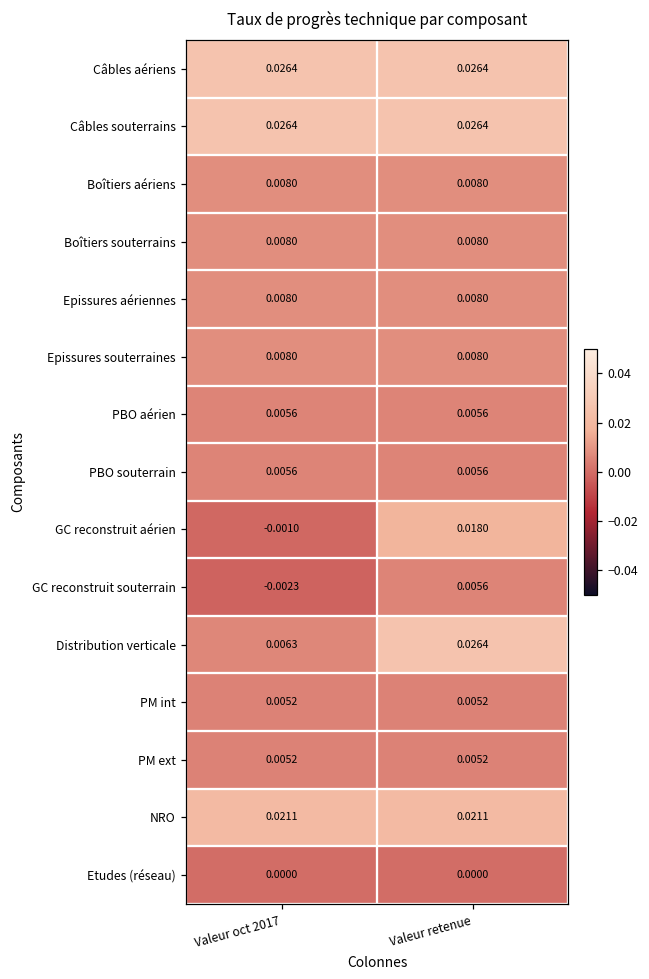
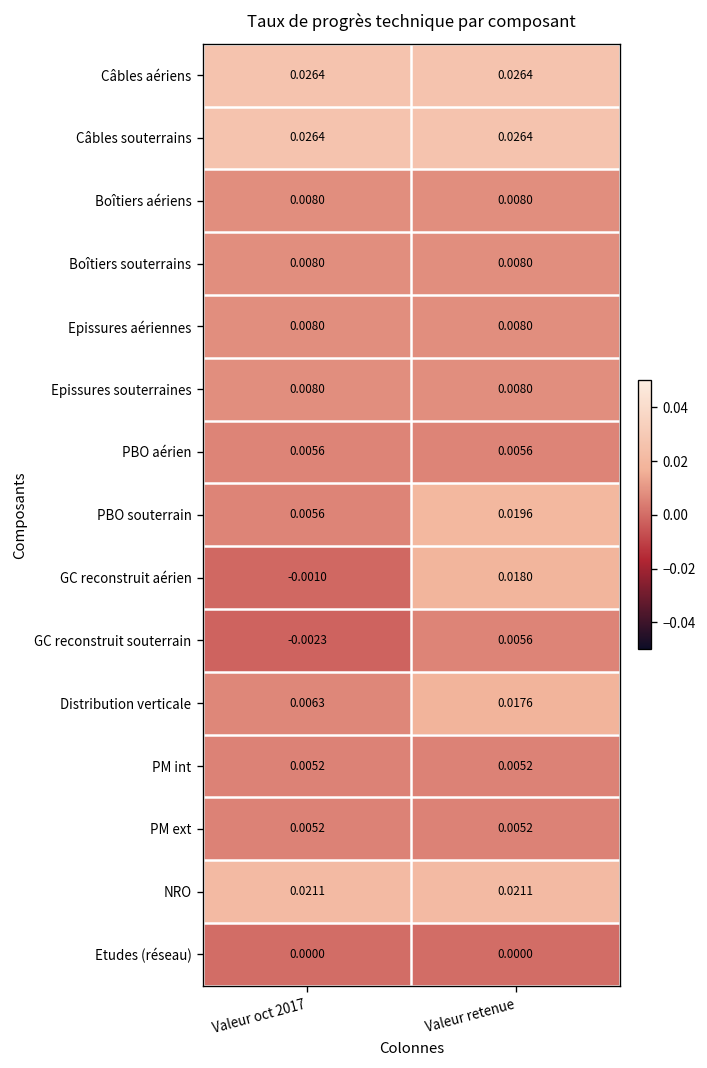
  {
    "Câbles aériens": {
      "Valeur oct 2017": 0.0264,
      "Valeur retenue": 0.0264
    },
    "Câbles souterrains": {
      "Valeur oct 2017": 0.0264,
      "Valeur retenue": 0.0264
    },
    "Boîtiers aériens": {
      "Valeur oct 2017": 0.0080,
      "Valeur retenue": 0.0080
    },
    "Boîtiers souterrains": {
      "Valeur oct 2017": 0.0080,
      "Valeur retenue": 0.0080
    },
    "Epissures aériennes": {
      "Valeur oct 2017": 0.0080,
      "Valeur retenue": 0.0080
    },
    "Epissures souterraines": {
      "Valeur oct 2017": 0.0080,
      "Valeur retenue": 0.0080
    },
    "PBO aérien": {
      "Valeur oct 2017": 0.0056,
      "Valeur retenue": 0.0056
    },
    "PBO souterrain": {
      "Valeur oct 2017": 0.0056,
-     "Valeur retenue": 0.0056
+     "Valeur retenue": 0.0196
    },
    "GC reconstruit aérien": {
      "Valeur oct 2017": -0.0010,
      "Valeur retenue": 0.0180
    },
    "GC reconstruit souterrain": {
      "Valeur oct 2017": -0.0023,
      "Valeur retenue": 0.0056
    },
    "Distribution verticale": {
      "Valeur oct 2017": 0.0063,
-     "Valeur retenue": 0.0264
+     "Valeur retenue": 0.0176
    },
    "PM int": {
      "Valeur oct 2017": 0.0052,
      "Valeur retenue": 0.0052
    },
    "PM ext": {
      "Valeur oct 2017": 0.0052,
      "Valeur retenue": 0.0052
    },
    "NRO": {
      "Valeur oct 2017": 0.0211,
      "Valeur retenue": 0.0211
    },
    "Etudes (réseau)": {
      "Valeur oct 2017": 0.0000,
      "Valeur retenue": 0.0000
    }
  }
